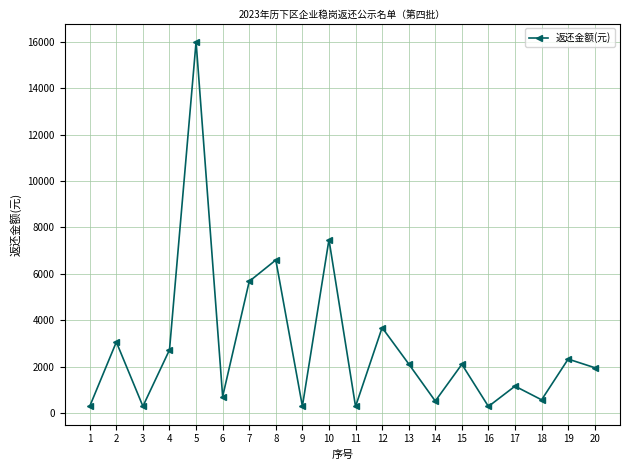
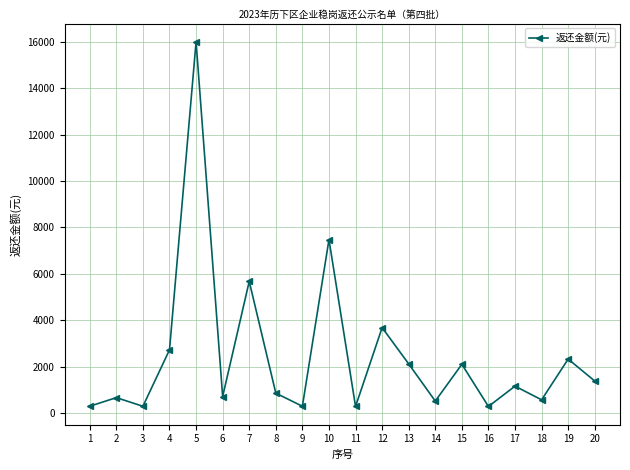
  {
    "1": 300,
-   "2": 3100,
+   "2": 700,
    "3": 300,
    "4": 2700,
    "5": 16000,
    "6": 700,
    "7": 5700,
-   "8": 6600,
+   "8": 900,
    "9": 300,
    "10": 7500,
    "11": 300,
    "12": 3700,
    "13": 2100,
    "14": 500,
    "15": 2100,
    "16": 300,
    "17": 1200,
    "18": 600,
    "19": 2300,
-   "20": 2000
+   "20": 1400
  }
